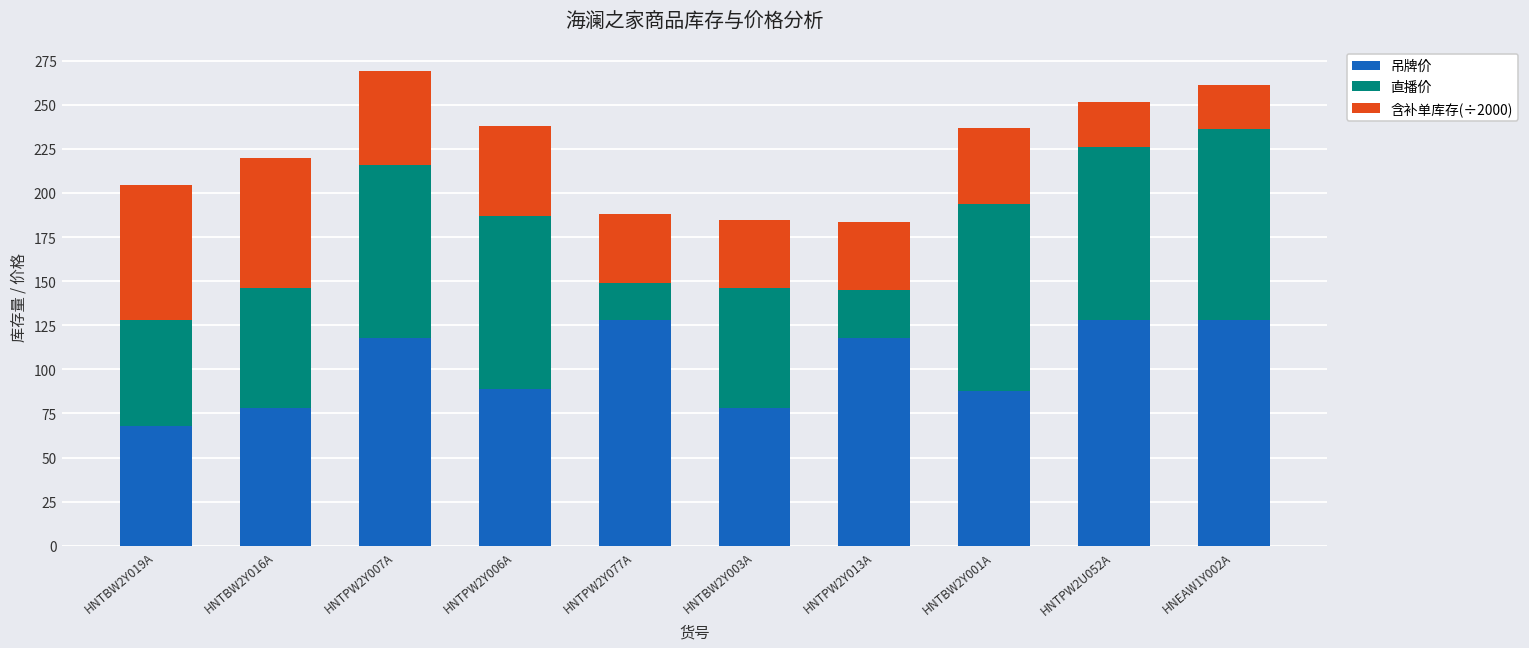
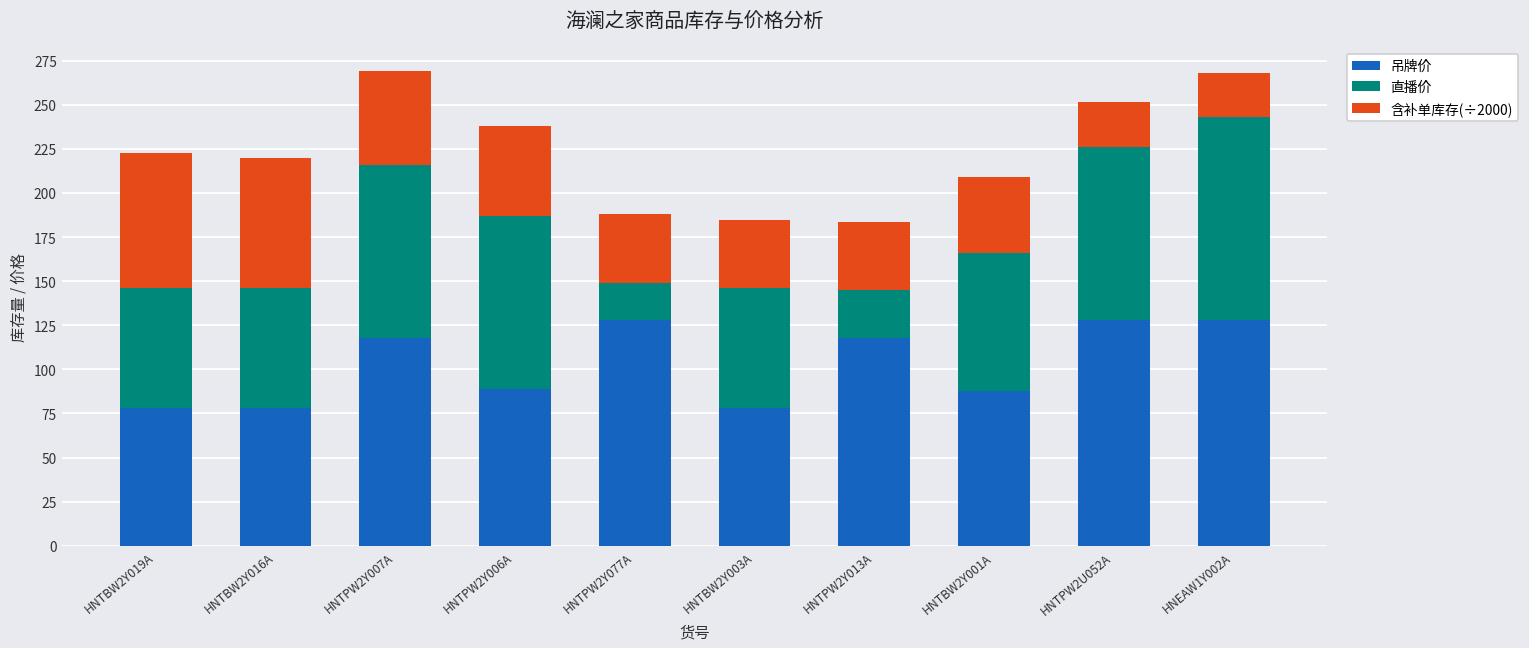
  {
    "吊牌价": {
-     "HNTBW2Y019A": 68,
+     "HNTBW2Y019A": 78,
      "HNTBW2Y016A": 78,
      "HNTPW2Y007A": 118,
      "HNTPW2Y006A": 89,
      "HNTPW2Y077A": 128,
      "HNTBW2Y003A": 78,
      "HNTPW2Y013A": 118,
      "HNTBW2Y001A": 88,
      "HNTPW2U052A": 128,
      "HNEAW1Y002A": 128
    },
    "直播价": {
-     "HNTBW2Y019A": 60,
+     "HNTBW2Y019A": 68,
      "HNTBW2Y016A": 68,
      "HNTPW2Y007A": 98,
      "HNTPW2Y006A": 98,
      "HNTPW2Y077A": 21,
      "HNTBW2Y003A": 68,
      "HNTPW2Y013A": 27,
-     "HNTBW2Y001A": 106,
+     "HNTBW2Y001A": 78,
      "HNTPW2U052A": 98,
-     "HNEAW1Y002A": 108
+     "HNEAW1Y002A": 115
    },
    "含补单库存(÷2000)": {
      "HNTBW2Y019A": 77,
      "HNTBW2Y016A": 74,
      "HNTPW2Y007A": 53,
      "HNTPW2Y006A": 51,
      "HNTPW2Y077A": 39,
      "HNTBW2Y003A": 39,
      "HNTPW2Y013A": 38,
      "HNTBW2Y001A": 43,
      "HNTPW2U052A": 26,
      "HNEAW1Y002A": 25
    }
  }
